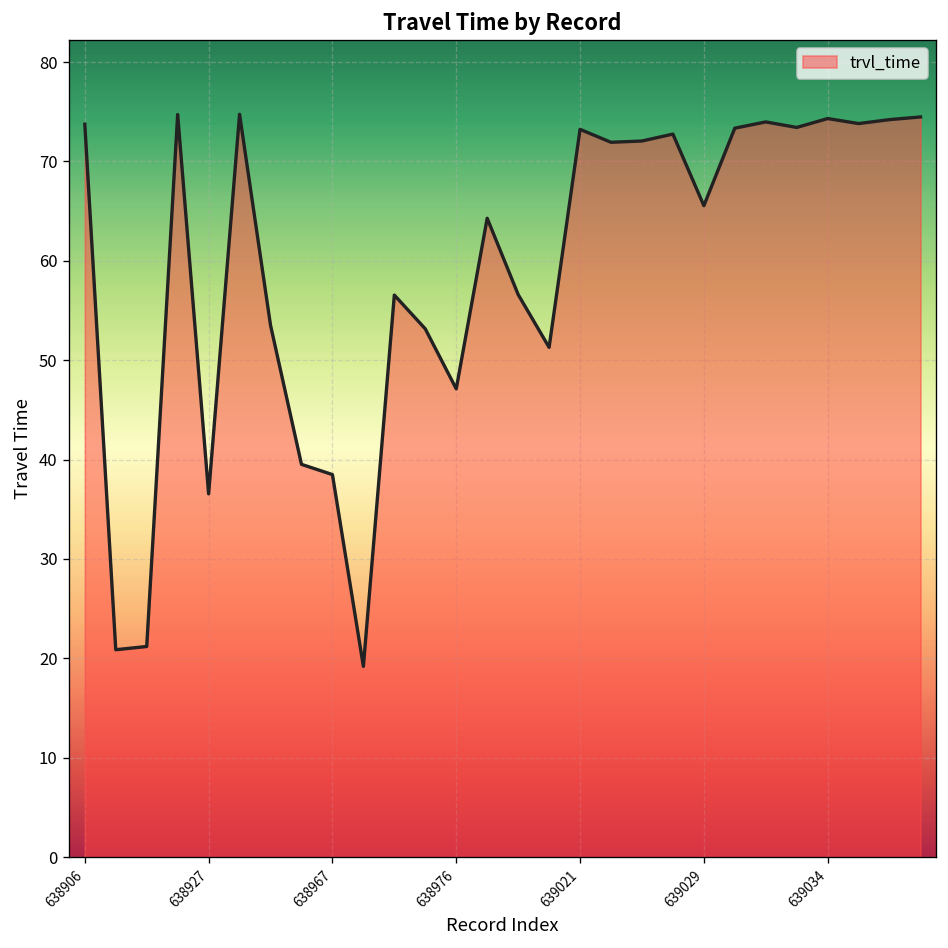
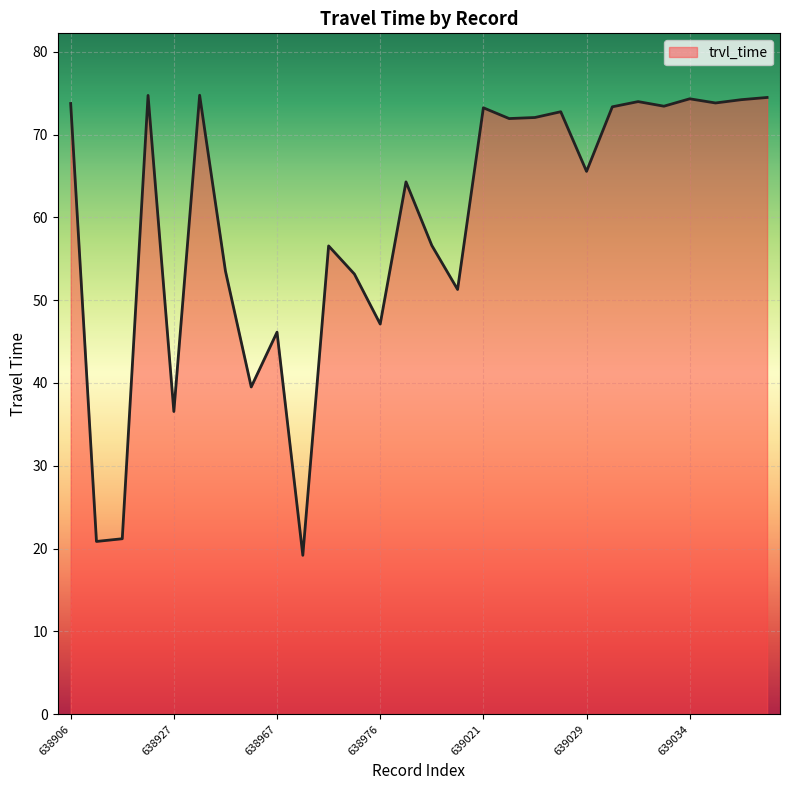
  {
    "638906": 74,
    "638927": 37,
-   "638967": 38,
+   "638967": 46,
    "638976": 47,
    "639021": 73,
    "639029": 66,
    "639034": 74
  }
